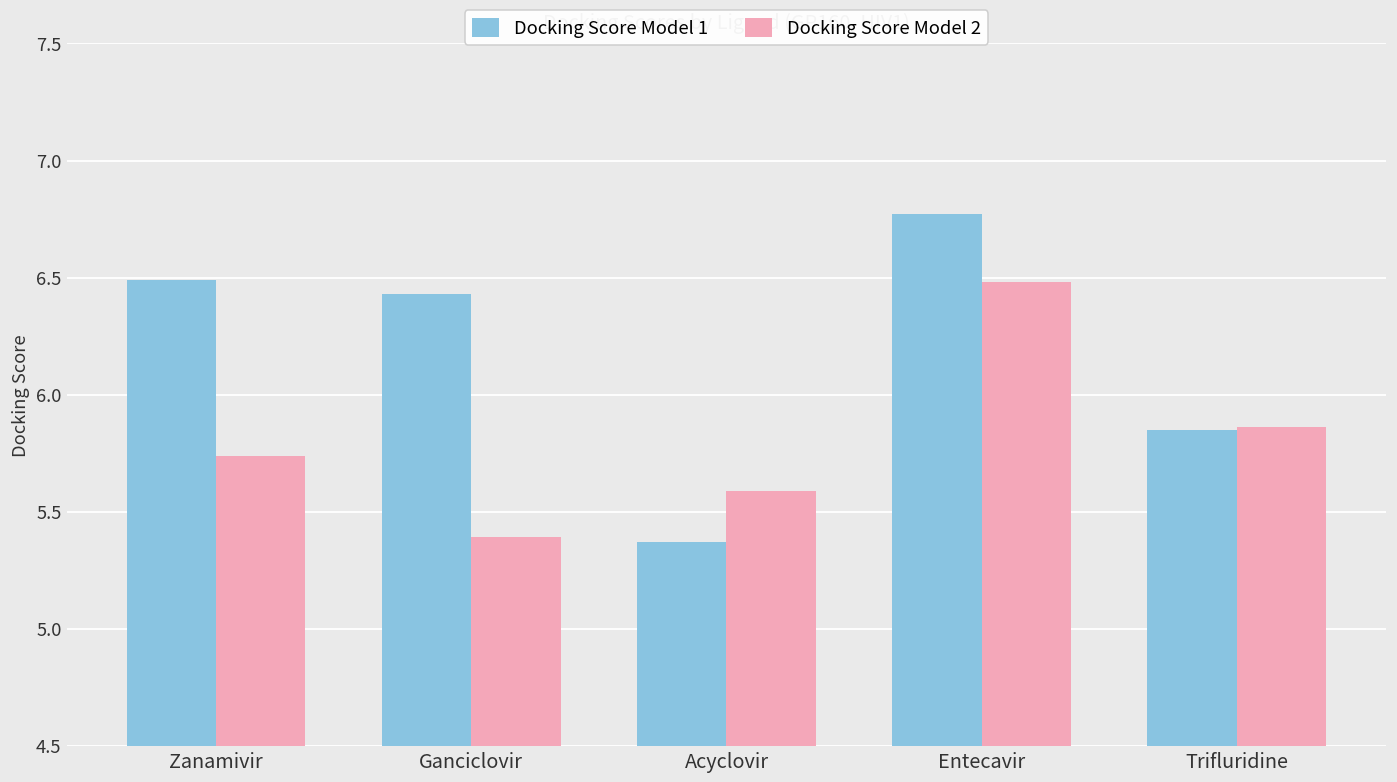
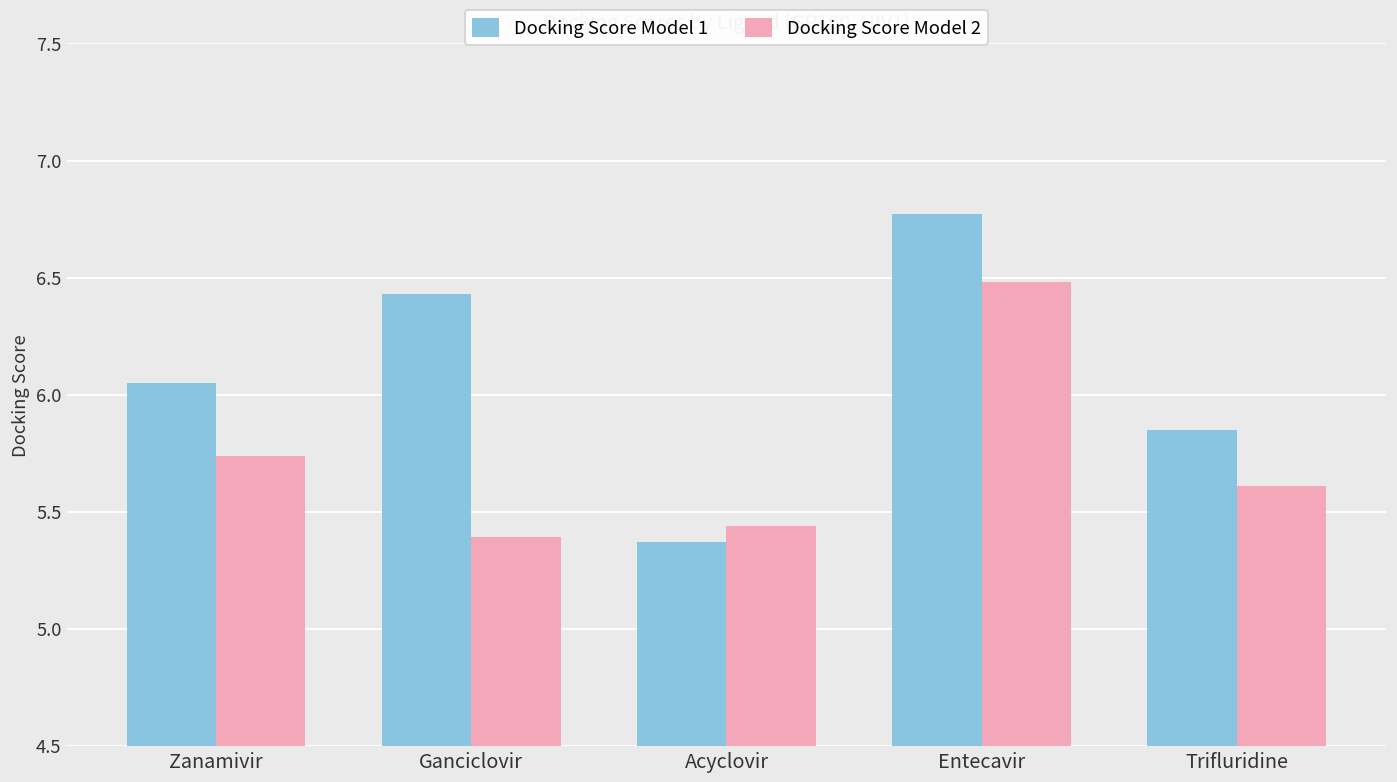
  {
    "Docking Score Model 1": {
-     "Zanamivir": 6.49,
+     "Zanamivir": 6.05,
      "Ganciclovir": 6.43,
      "Acyclovir": 5.37,
      "Entecavir": 6.77,
      "Trifluridine": 5.85
    },
    "Docking Score Model 2": {
      "Zanamivir": 5.74,
      "Ganciclovir": 5.39,
-     "Acyclovir": 5.59,
+     "Acyclovir": 5.44,
      "Entecavir": 6.48,
-     "Trifluridine": 5.86
+     "Trifluridine": 5.61
    }
  }
